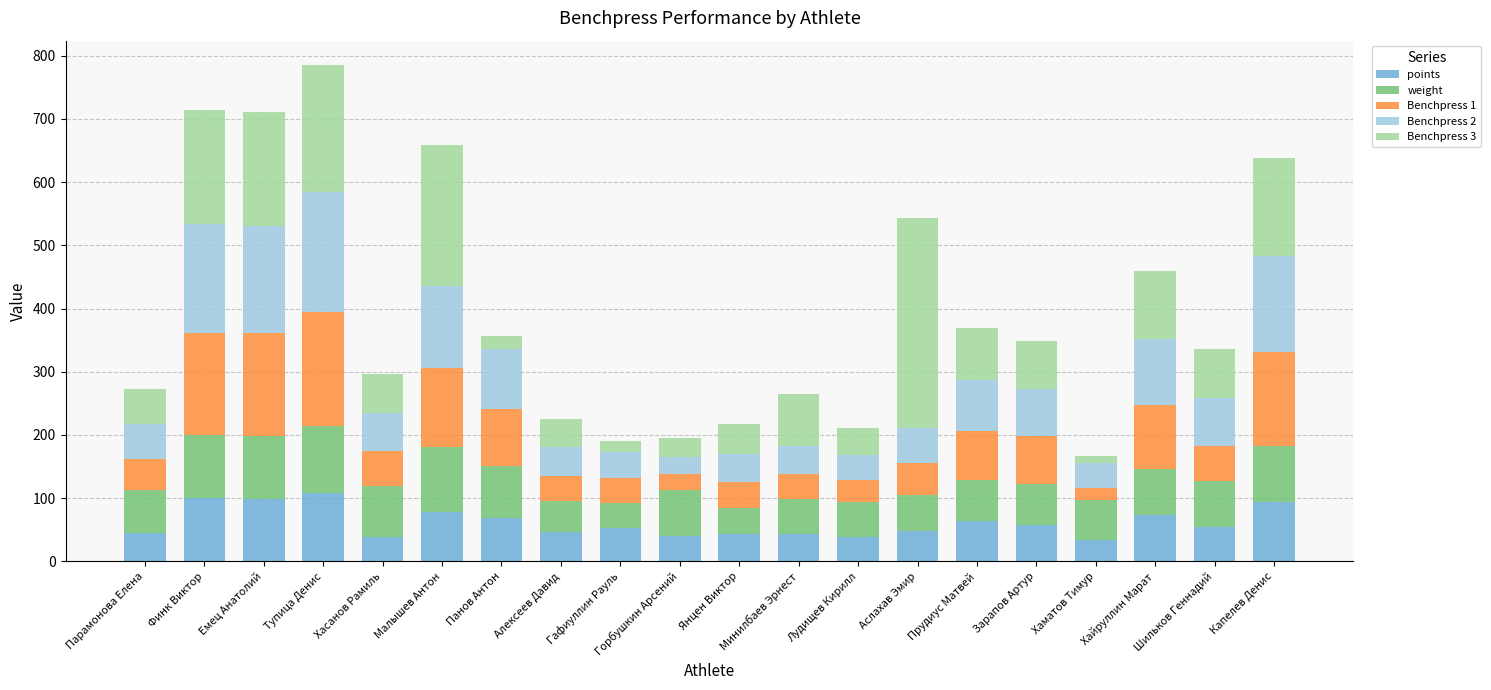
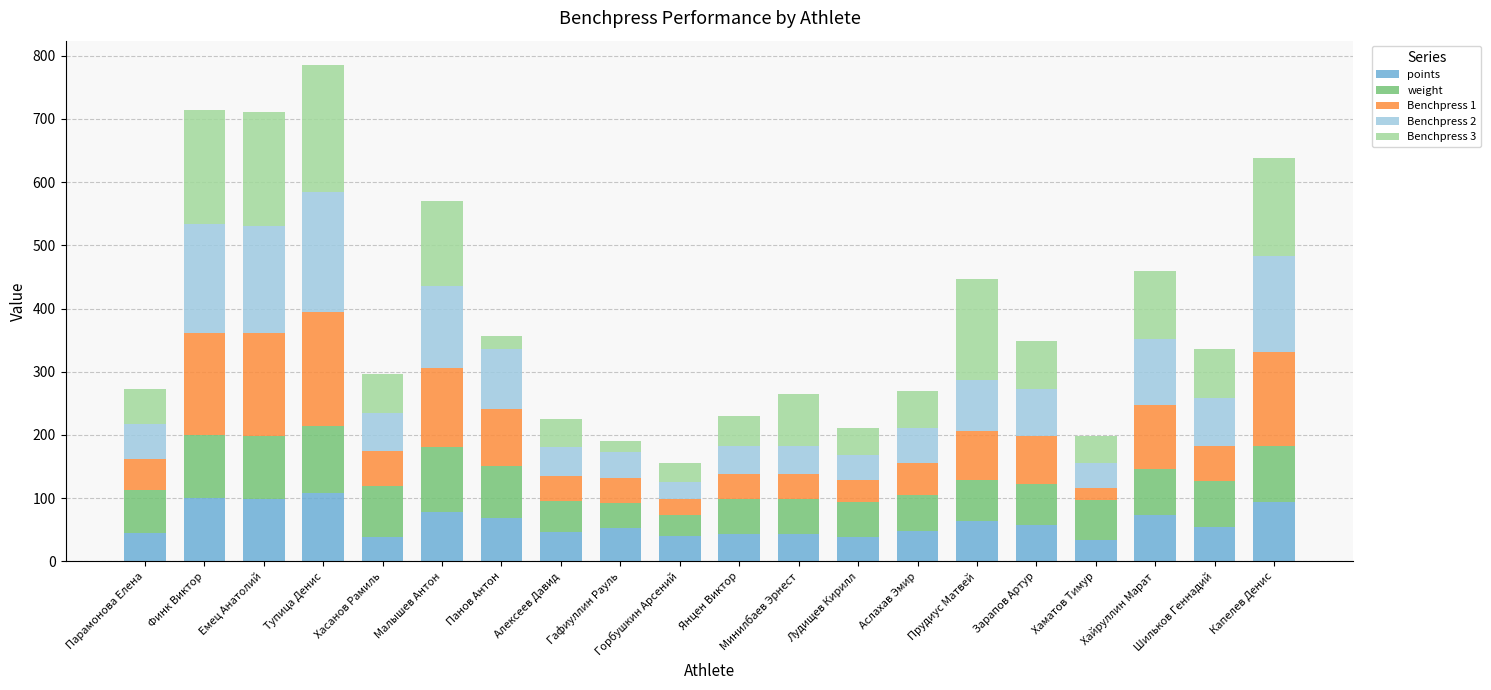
  {
    "weight": {
      "Парамонова Елена": 70,
      "Финк Виктор": 100,
      "Емец Анатолий": 100,
      "Тупица Денис": 110,
      "Хасанов Рамиль": 80,
      "Малышев Антон": 100,
      "Панов Антон": 80,
      "Алексеев Давид": 50,
      "Гафиуллин Рауль": 40,
-     "Горбушкин Арсений": 70,
-     "Янцен Виктор": 40,
+     "Горбушкин Арсений": 30,
+     "Янцен Виктор": 50,
      "Минилбаев Эрнест": 50,
      "Лудищев Кирилл": 50,
      "Аслахав Эмир": 60,
      "Прудиус Матвей": 70,
      "Зарапов Артур": 70,
      "Хаматов Тимур": 60,
      "Хайруллин Марат": 70,
      "Шильков Геннадий": 70,
      "Капелев Денис": 90
    },
    "Benchpress 1": {
      "Парамонова Елена": 50,
      "Финк Виктор": 160,
      "Емец Анатолий": 160,
      "Тупица Денис": 180,
      "Хасанов Рамиль": 60,
      "Малышев Антон": 130,
      "Панов Антон": 90,
      "Алексеев Давид": 40,
      "Гафиуллин Рауль": 40,
      "Горбушкин Арсений": 30,
      "Янцен Виктор": 40,
      "Минилбаев Эрнест": 40,
      "Лудищев Кирилл": 40,
      "Аслахав Эмир": 50,
      "Прудиус Матвей": 80,
      "Зарапов Артур": 80,
      "Хаматов Тимур": 20,
      "Хайруллин Марат": 100,
      "Шильков Геннадий": 60,
      "Капелев Денис": 150
    },
    "Benchpress 3": {
      "Парамонова Елена": 60,
      "Финк Виктор": 180,
      "Емец Анатолий": 180,
      "Тупица Денис": 200,
      "Хасанов Рамиль": 60,
-     "Малышев Антон": 220,
+     "Малышев Антон": 140,
      "Панов Антон": 20,
      "Алексеев Давид": 50,
      "Гафиуллин Рауль": 20,
      "Горбушкин Арсений": 30,
      "Янцен Виктор": 50,
      "Минилбаев Эрнест": 80,
      "Лудищев Кирилл": 40,
-     "Аслахав Эмир": 330,
-     "Прудиус Матвей": 80,
+     "Аслахав Эмир": 60,
+     "Прудиус Матвей": 160,
      "Зарапов Артур": 80,
-     "Хаматов Тимур": 10,
+     "Хаматов Тимур": 40,
      "Хайруллин Марат": 110,
      "Шильков Геннадий": 80,
      "Капелев Денис": 160
    }
  }
